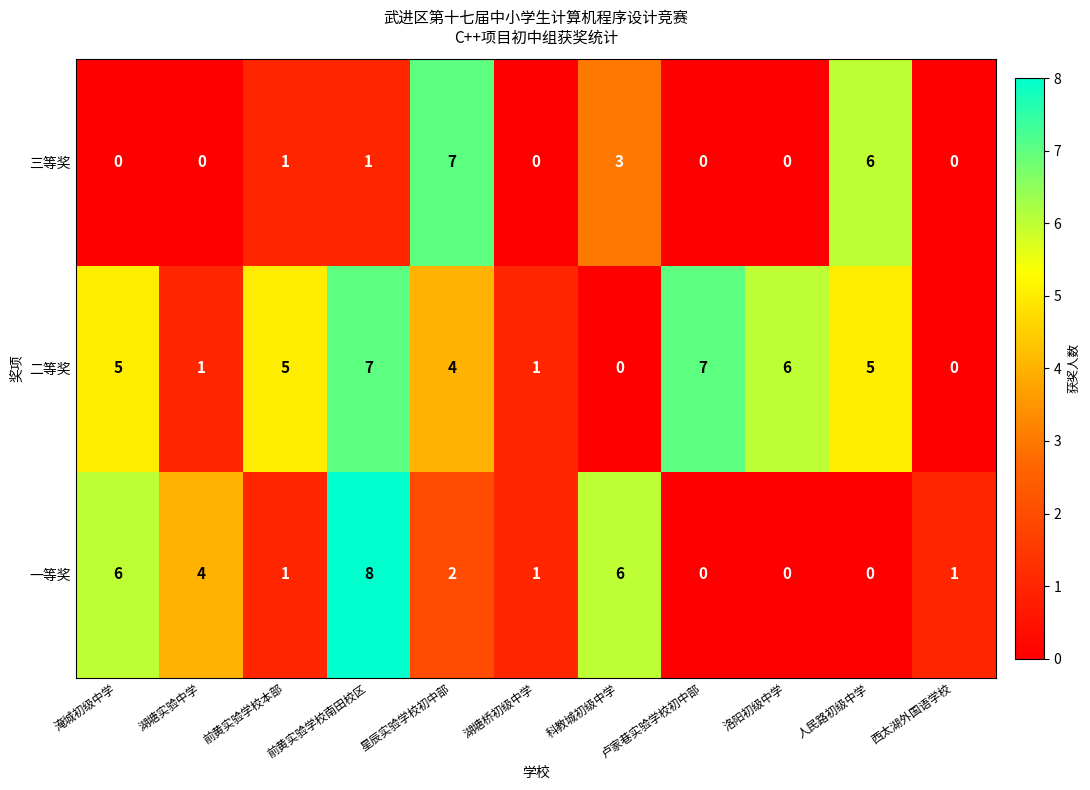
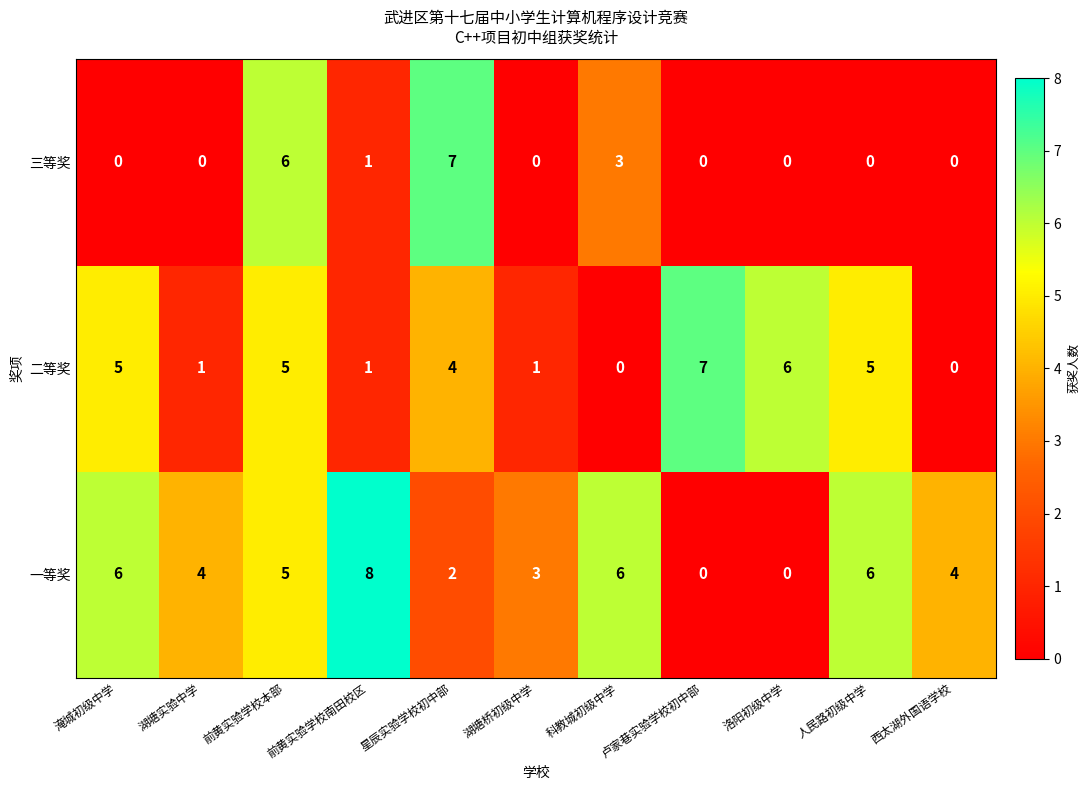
  {
    "三等奖": {
      "淹城初级中学": 0,
      "湖塘实验中学": 0,
-     "前黄实验学校本部": 1,
+     "前黄实验学校本部": 6,
      "前黄实验学校南田校区": 1,
      "星辰实验学校初中部": 7,
      "湖塘桥初级中学": 0,
      "科教城初级中学": 3,
      "卢家巷实验学校初中部": 0,
      "洛阳初级中学": 0,
-     "人民路初级中学": 6,
+     "人民路初级中学": 0,
      "西太湖外国语学校": 0
    },
    "二等奖": {
      "淹城初级中学": 5,
      "湖塘实验中学": 1,
      "前黄实验学校本部": 5,
-     "前黄实验学校南田校区": 7,
+     "前黄实验学校南田校区": 1,
      "星辰实验学校初中部": 4,
      "湖塘桥初级中学": 1,
      "科教城初级中学": 0,
      "卢家巷实验学校初中部": 7,
      "洛阳初级中学": 6,
      "人民路初级中学": 5,
      "西太湖外国语学校": 0
    },
    "一等奖": {
      "淹城初级中学": 6,
      "湖塘实验中学": 4,
-     "前黄实验学校本部": 1,
+     "前黄实验学校本部": 5,
      "前黄实验学校南田校区": 8,
      "星辰实验学校初中部": 2,
-     "湖塘桥初级中学": 1,
+     "湖塘桥初级中学": 3,
      "科教城初级中学": 6,
      "卢家巷实验学校初中部": 0,
      "洛阳初级中学": 0,
-     "人民路初级中学": 0,
-     "西太湖外国语学校": 1
+     "人民路初级中学": 6,
+     "西太湖外国语学校": 4
    }
  }
